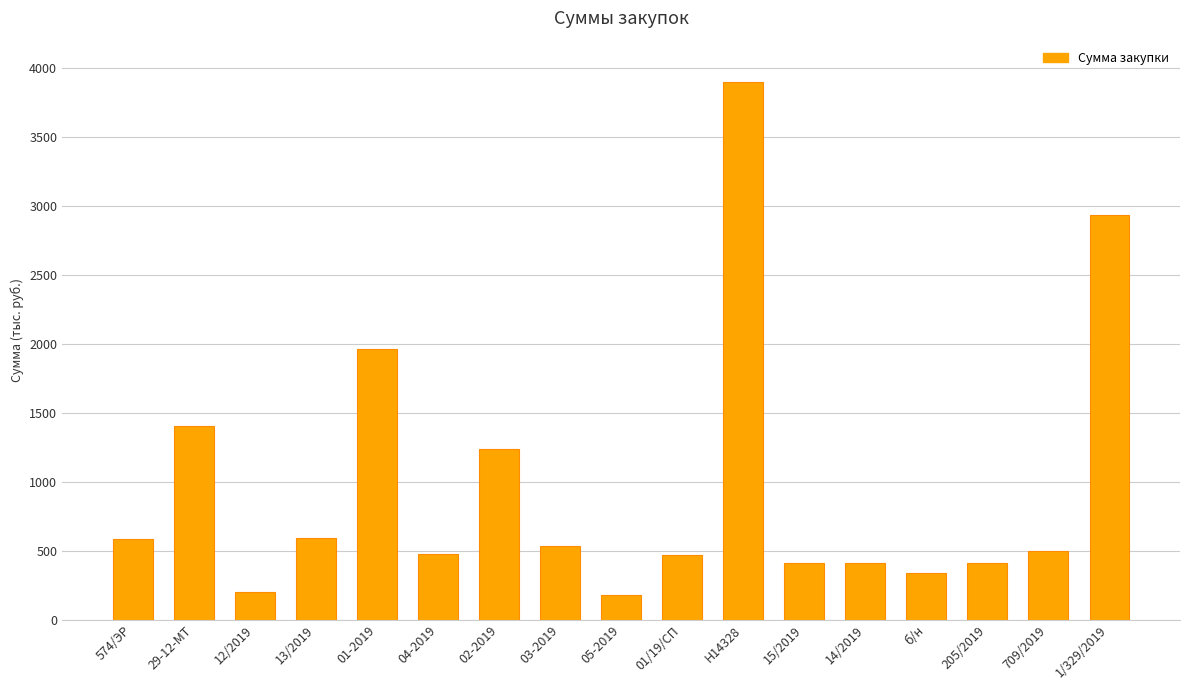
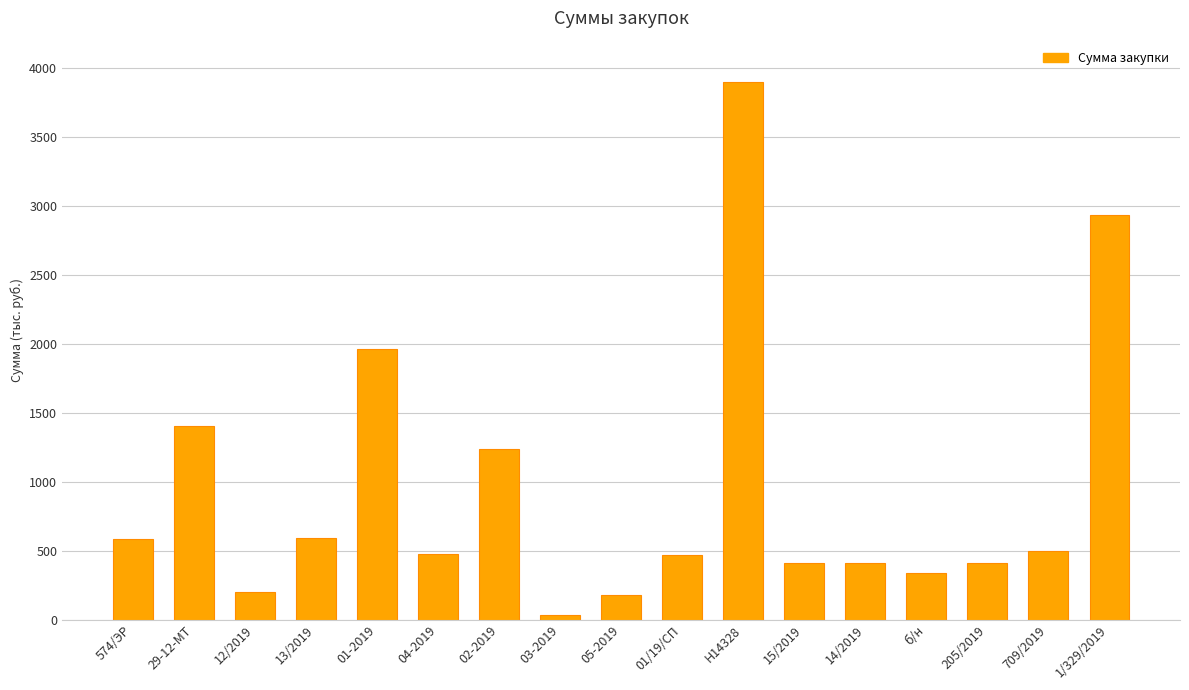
  {
    "574/ЭР": 590,
    "29-12-МТ": 1400,
    "12/2019": 200,
    "13/2019": 600,
    "01-2019": 1960,
    "04-2019": 470,
    "02-2019": 1230,
-   "03-2019": 530,
+   "03-2019": 40,
    "05-2019": 180,
    "01/19/СП": 470,
    "Н14328": 3900,
    "15/2019": 410,
    "14/2019": 410,
    "б/н": 340,
    "205/2019": 410,
    "709/2019": 500,
    "1/329/2019": 2940
  }
